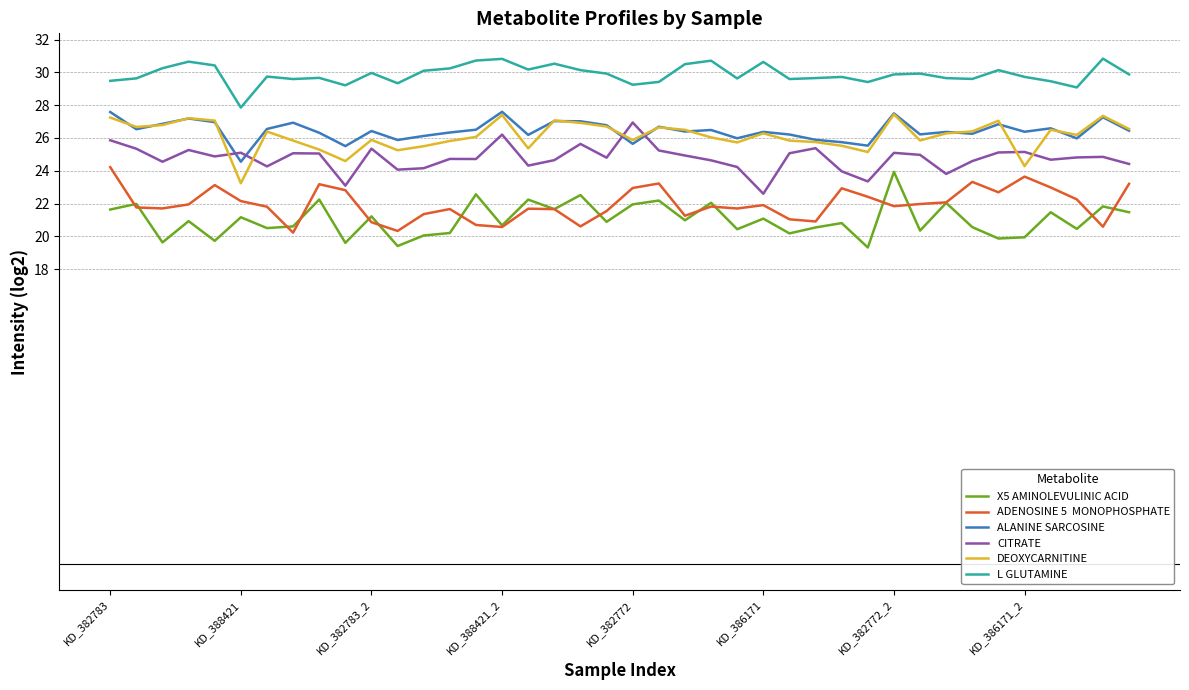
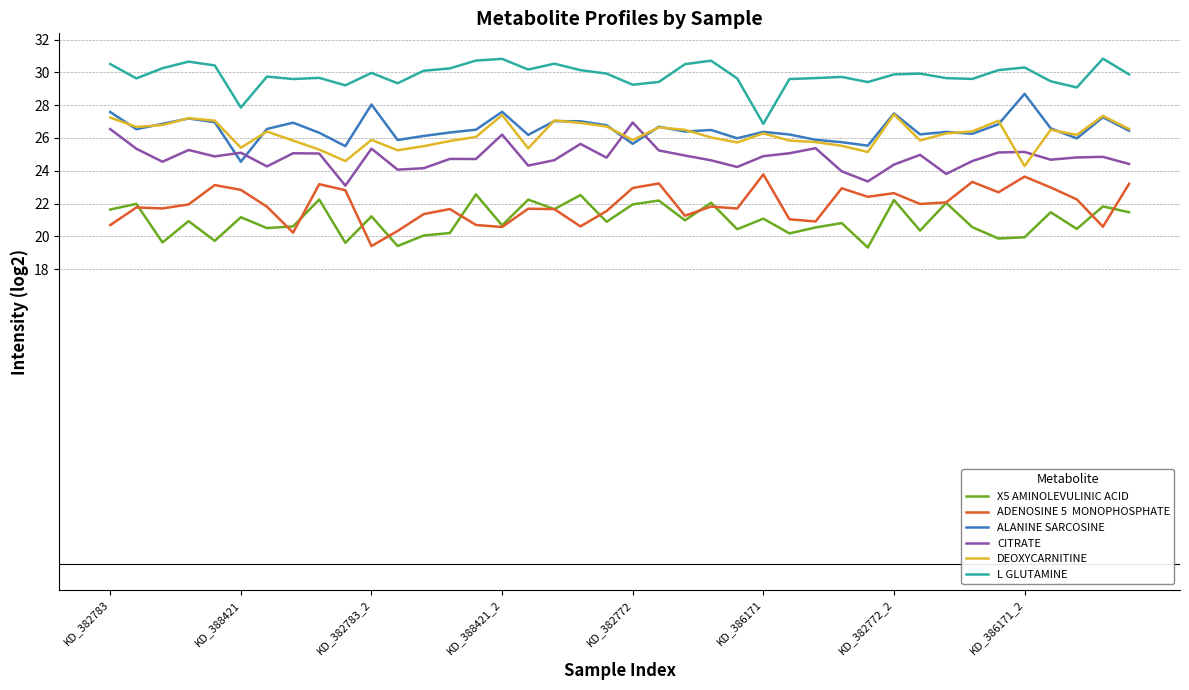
  {
    "X5 AMINOLEVULINIC ACID": {
      "KD_382783": 21.6,
      "KD_388421": 21.2,
      "KD_382783_2": 21.2,
      "KD_382772": 22.0,
      "KD_386171": 21.1,
-     "KD_382772_2": 23.9,
+     "KD_382772_2": 22.2,
      "KD_386171_2": 19.9
    },
    "ADENOSINE 5 MONOPHOSPHATE": {
-     "KD_382783": 24.2,
-     "KD_388421": 22.2,
-     "KD_382783_2": 20.9,
+     "KD_382783": 20.7,
+     "KD_388421": 22.8,
+     "KD_382783_2": 19.4,
      "KD_382772": 23.0,
-     "KD_386171": 21.9,
-     "KD_382772_2": 21.8,
+     "KD_386171": 23.8,
+     "KD_382772_2": 22.6,
      "KD_386171_2": 23.6
    },
    "ALANINE SARCOSINE": {
      "KD_382783": 27.6,
      "KD_388421": 24.6,
-     "KD_382783_2": 26.4,
+     "KD_382783_2": 28.0,
      "KD_388421_2": 27.6,
      "KD_382772": 25.6,
-     "KD_386171_2": 26.4
+     "KD_386171_2": 28.7
    },
    "CITRATE": {
-     "KD_382783": 25.9,
+     "KD_382783": 26.5,
      "KD_388421": 25.1,
      "KD_382783_2": 25.3,
      "KD_388421_2": 26.2,
      "KD_382772": 26.9,
-     "KD_386171": 22.6,
-     "KD_382772_2": 25.1,
+     "KD_386171": 24.9,
+     "KD_382772_2": 24.4,
      "KD_386171_2": 25.1
    },
    "DEOXYCARNITINE": {
      "KD_382783": 27.2,
-     "KD_388421": 23.2,
+     "KD_388421": 25.4,
      "KD_382783_2": 25.9,
      "KD_388421_2": 27.4,
      "KD_382772": 25.9,
      "KD_386171_2": 24.3
    },
    "L GLUTAMINE": {
-     "KD_382783": 29.5,
+     "KD_382783": 30.5,
      "KD_388421": 27.9,
      "KD_382783_2": 30.0,
      "KD_388421_2": 30.8,
      "KD_382772": 29.2,
-     "KD_386171": 30.6,
+     "KD_386171": 26.9,
      "KD_382772_2": 29.9,
-     "KD_386171_2": 29.7
+     "KD_386171_2": 30.3
    }
  }
